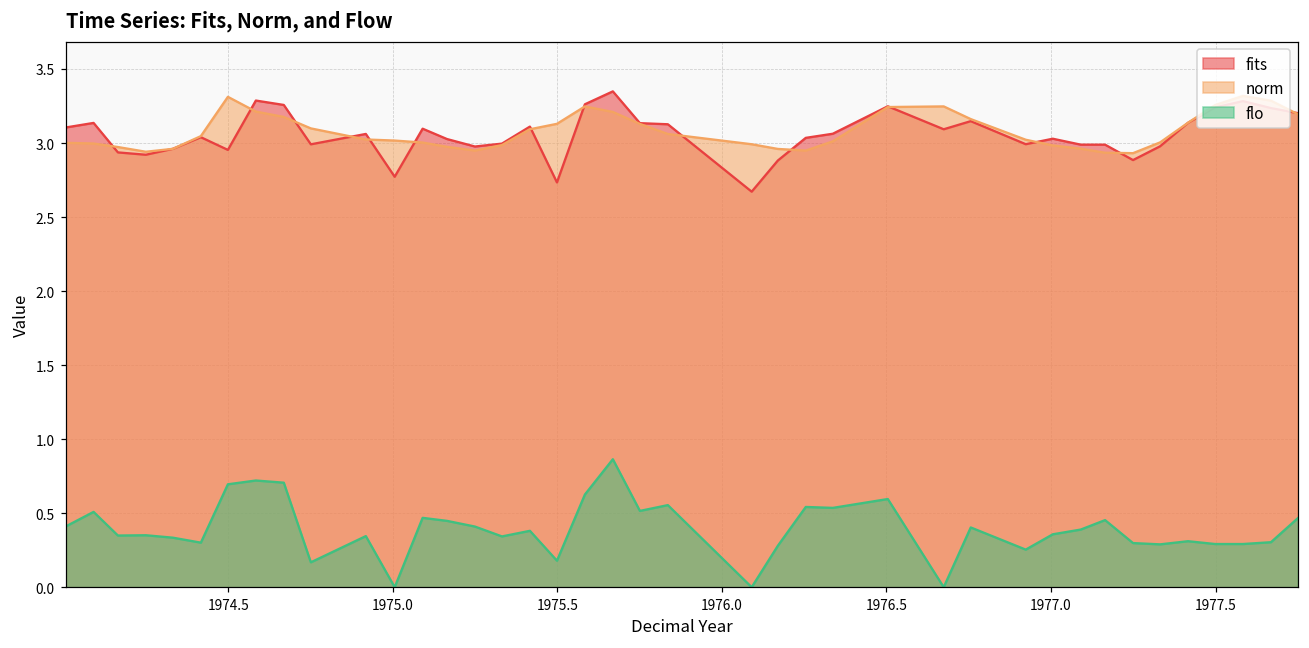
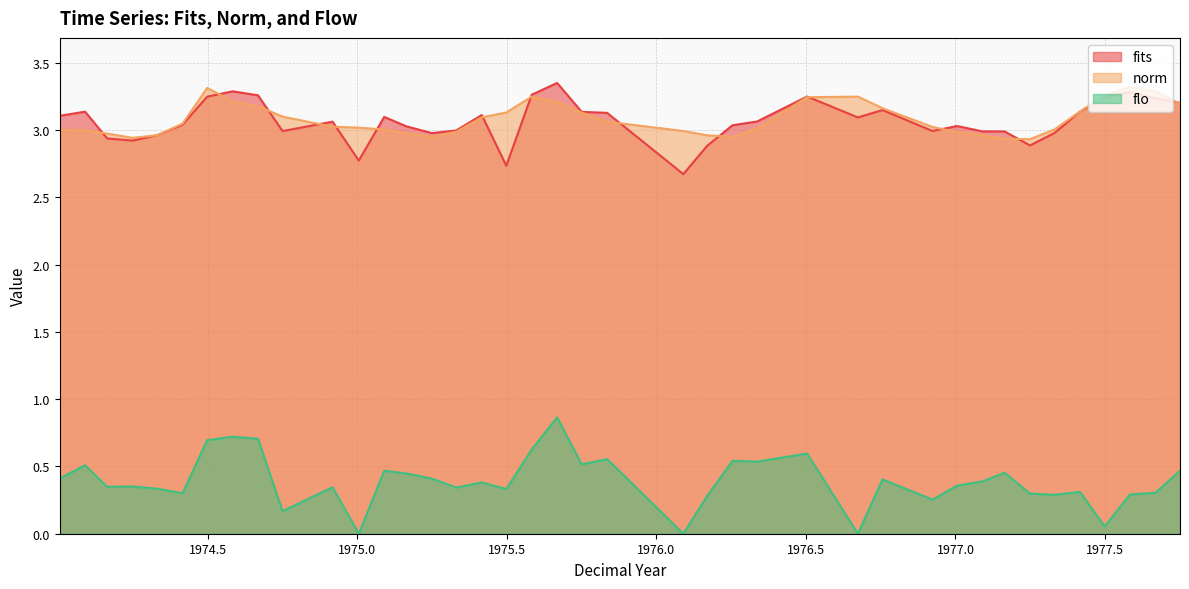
  {
    "fits": {
-     "1974.5": 2.95,
+     "1974.5": 3.25,
      "1975.5": 2.73
    },
    "norm": {
      "1974.5": 3.31,
      "1975.5": 3.13
    },
    "flo": {
      "1974.5": 0.70,
-     "1975.5": 0.18,
-     "1977.5": 0.29
+     "1975.5": 0.33,
+     "1977.5": 0.05
    }
  }
